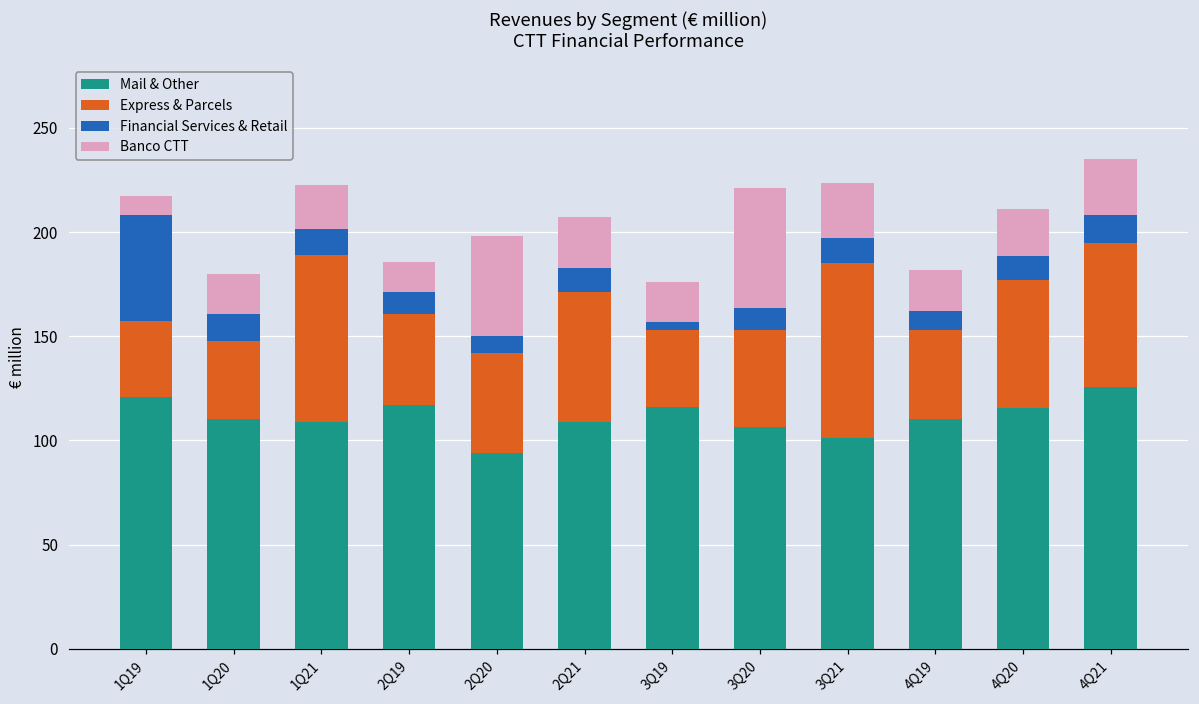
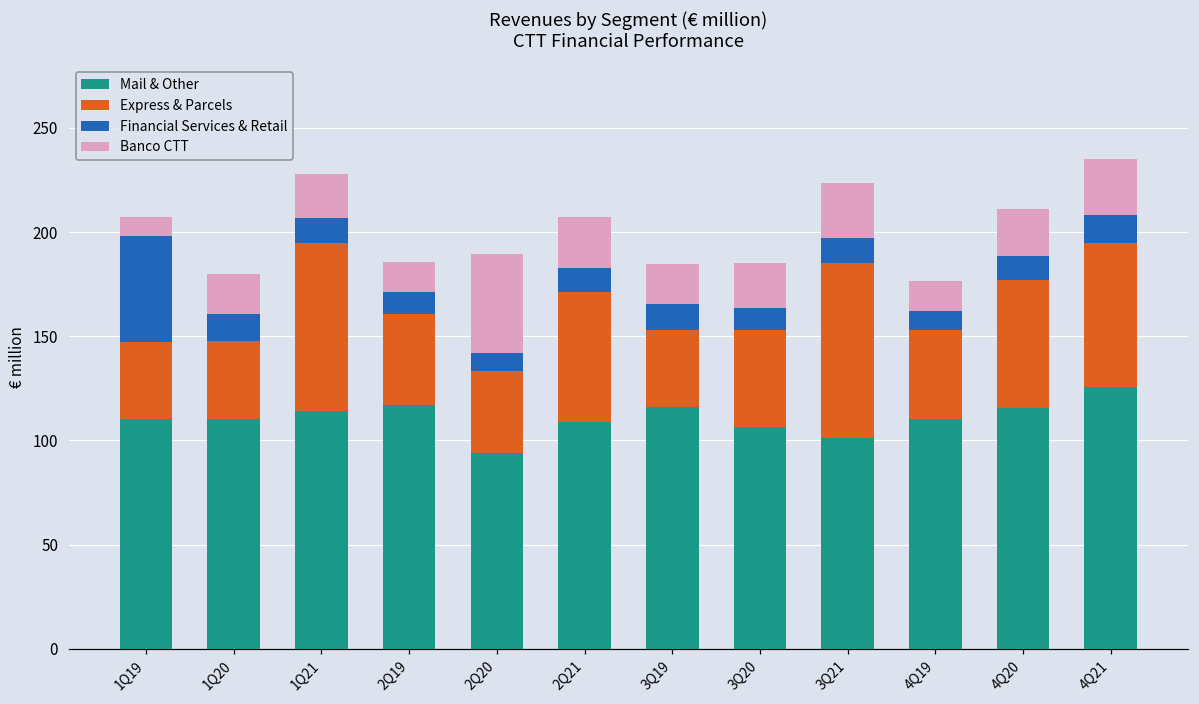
  {
    "Mail & Other": {
-     "1Q19": 121,
+     "1Q19": 110,
      "1Q20": 110,
-     "1Q21": 109,
+     "1Q21": 114,
      "2Q19": 117,
      "2Q20": 94,
      "2Q21": 109,
      "3Q19": 116,
      "3Q20": 107,
      "3Q21": 101,
      "4Q19": 110,
      "4Q20": 115,
      "4Q21": 126
    },
    "Express & Parcels": {
      "1Q19": 37,
      "1Q20": 37,
      "1Q21": 81,
      "2Q19": 44,
-     "2Q20": 48,
+     "2Q20": 39,
      "2Q21": 62,
      "3Q19": 37,
      "3Q20": 46,
      "3Q21": 84,
      "4Q19": 42,
      "4Q20": 61,
      "4Q21": 69
    },
    "Financial Services & Retail": {
      "1Q19": 51,
      "1Q20": 13,
      "1Q21": 12,
      "2Q19": 11,
      "2Q20": 9,
      "2Q21": 12,
-     "3Q19": 4,
+     "3Q19": 12,
      "3Q20": 11,
      "3Q21": 12,
      "4Q19": 9,
      "4Q20": 12,
      "4Q21": 13
    },
    "Banco CTT": {
      "1Q19": 9,
      "1Q20": 19,
      "1Q21": 21,
      "2Q19": 15,
      "2Q20": 48,
      "2Q21": 25,
      "3Q19": 19,
-     "3Q20": 57,
+     "3Q20": 21,
      "3Q21": 26,
-     "4Q19": 20,
+     "4Q19": 14,
      "4Q20": 22,
      "4Q21": 27
    }
  }
